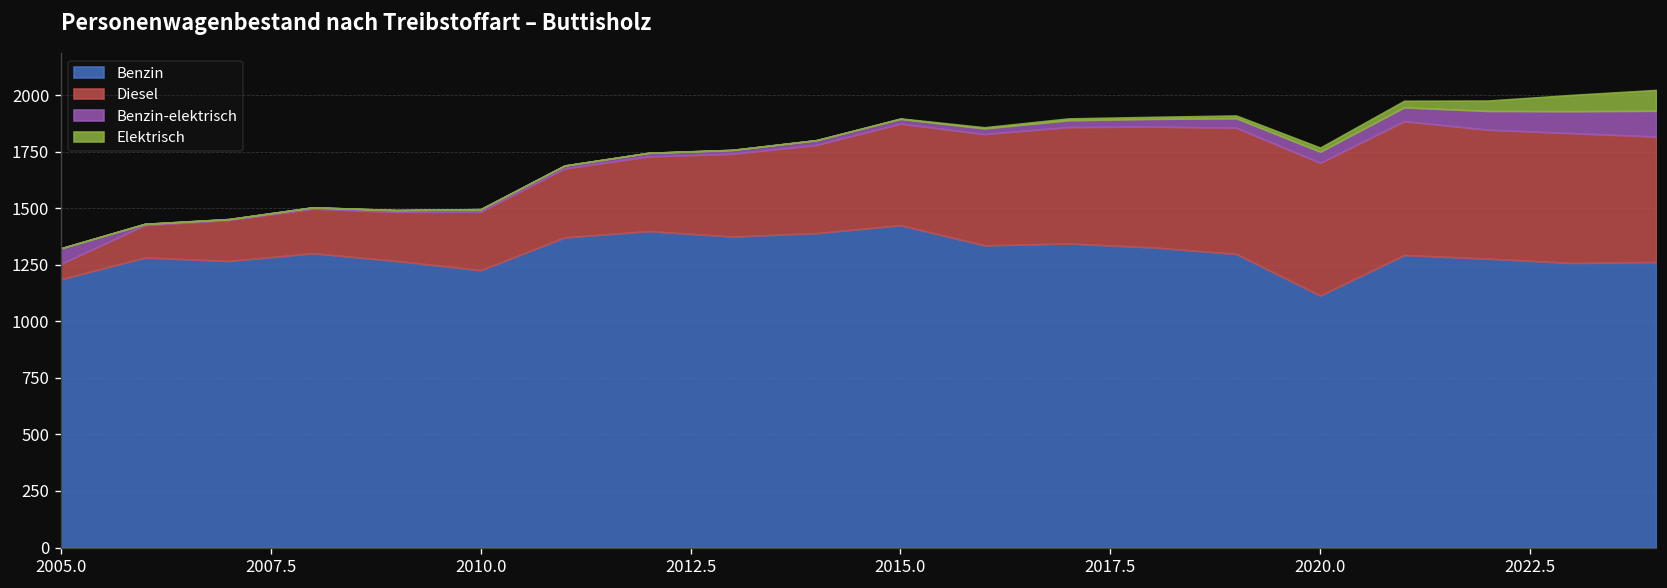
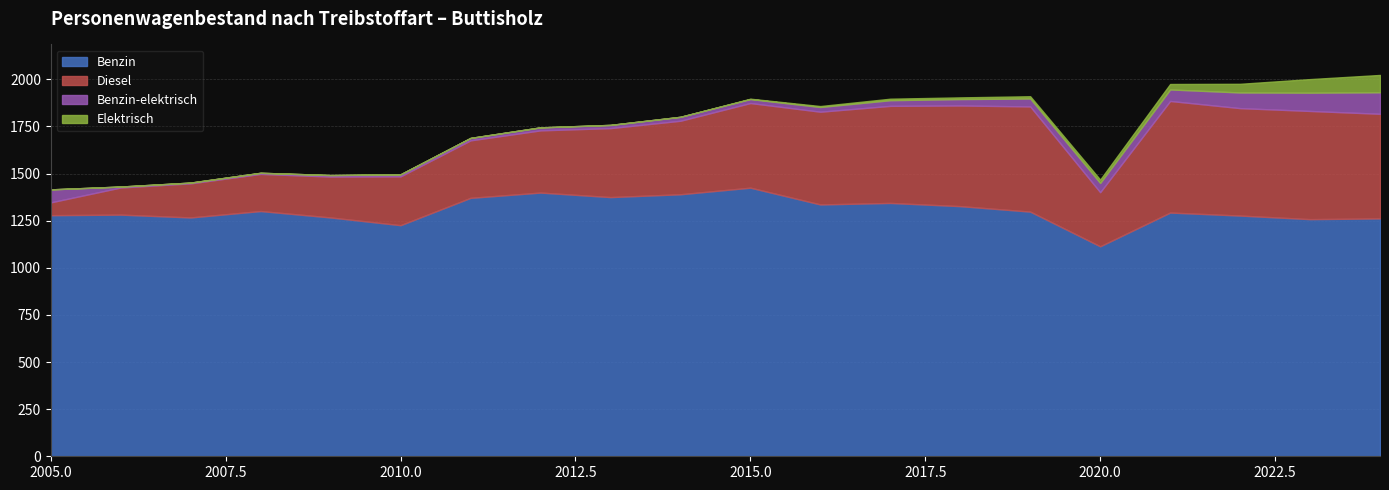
  {
    "Benzin": {
-     "2005.0": 1190,
+     "2005.0": 1280,
      "2010.0": 1230,
      "2015.0": 1430,
      "2020.0": 1110
    },
    "Diesel": {
      "2005.0": 70,
      "2015.0": 450,
-     "2020.0": 590
+     "2020.0": 290
    },
    "Benzin-elektrisch": {
      "2020.0": 50
    },
    "Elektrisch": {
      "2020.0": 20
    }
  }
